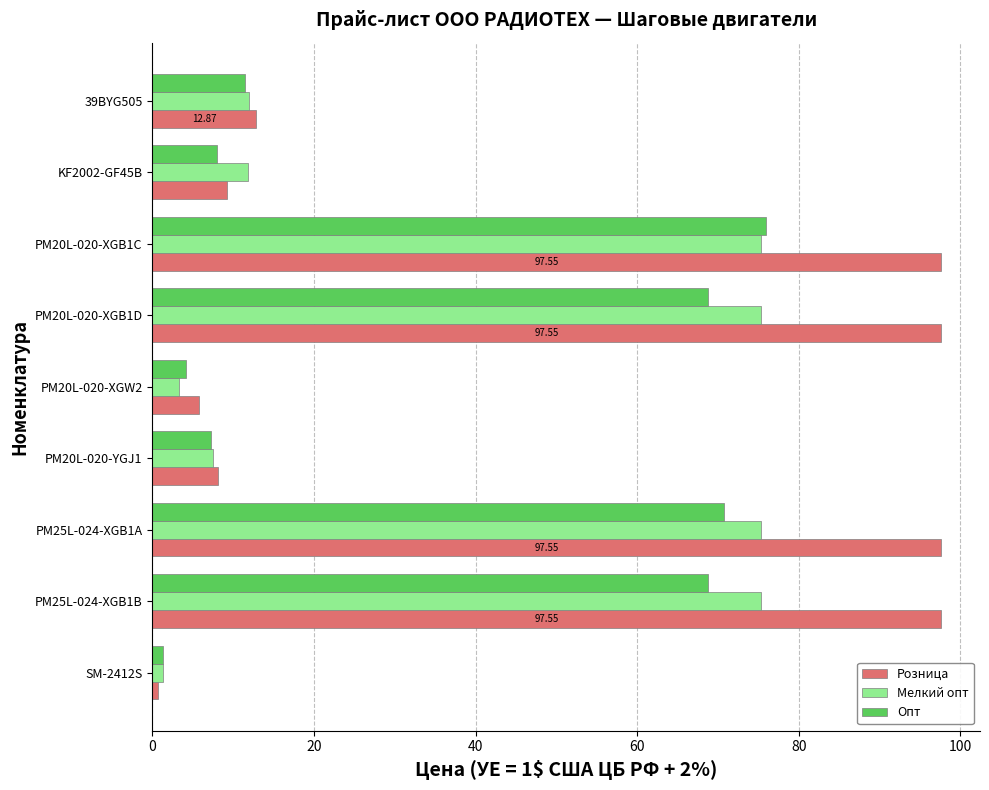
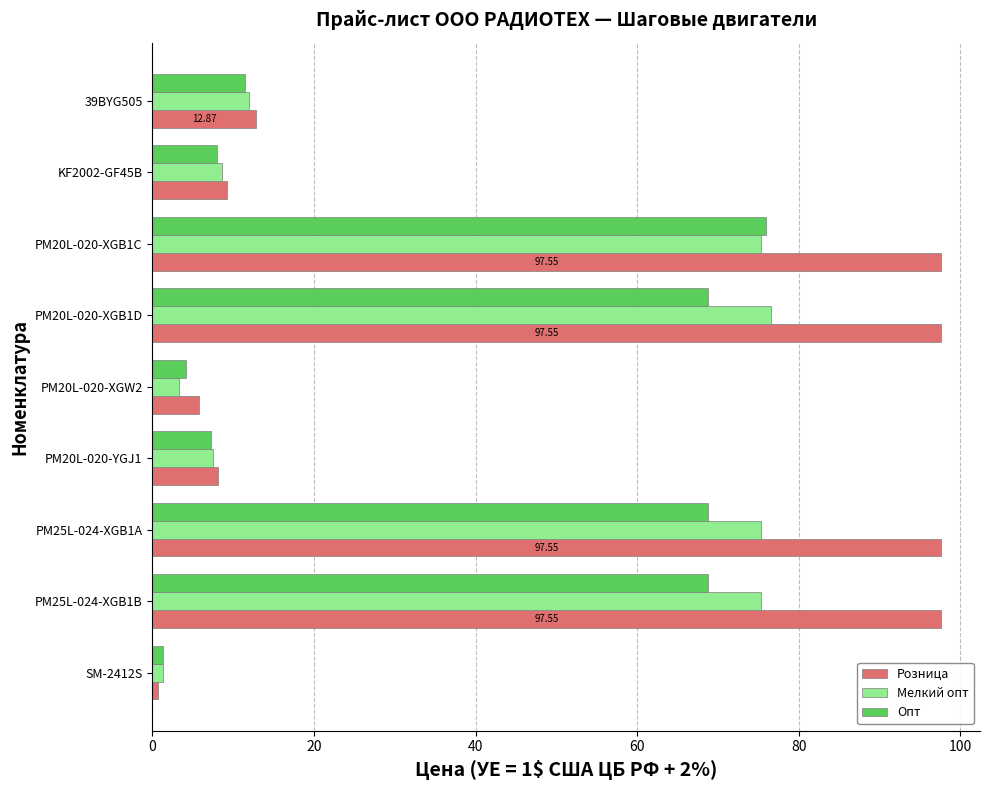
  {
    "Розница": {
      "39BYG505": 12.87,
      "PM20L-020-XGB1C": 97.55,
      "PM20L-020-XGB1D": 97.55,
      "PM25L-024-XGB1A": 97.55,
      "PM25L-024-XGB1B": 97.55
    },
    "Мелкий опт": {
      "39BYG505": 12,
-     "KF2002-GF45В": 12,
+     "KF2002-GF45В": 9,
      "PM20L-020-XGB1C": 75,
-     "PM20L-020-XGB1D": 75,
+     "PM20L-020-XGB1D": 77,
      "PM20L-020-XGW2": 3,
      "PM20L-020-YGJ1": 8,
      "PM25L-024-XGB1A": 75,
      "PM25L-024-XGB1B": 75,
      "SM-2412S": 1
    },
    "Опт": {
      "39BYG505": 11,
      "KF2002-GF45В": 8,
      "PM20L-020-XGB1C": 76,
      "PM20L-020-XGB1D": 69,
      "PM20L-020-XGW2": 4,
      "PM20L-020-YGJ1": 7,
-     "PM25L-024-XGB1A": 71,
+     "PM25L-024-XGB1A": 69,
      "PM25L-024-XGB1B": 69,
      "SM-2412S": 1
    }
  }
